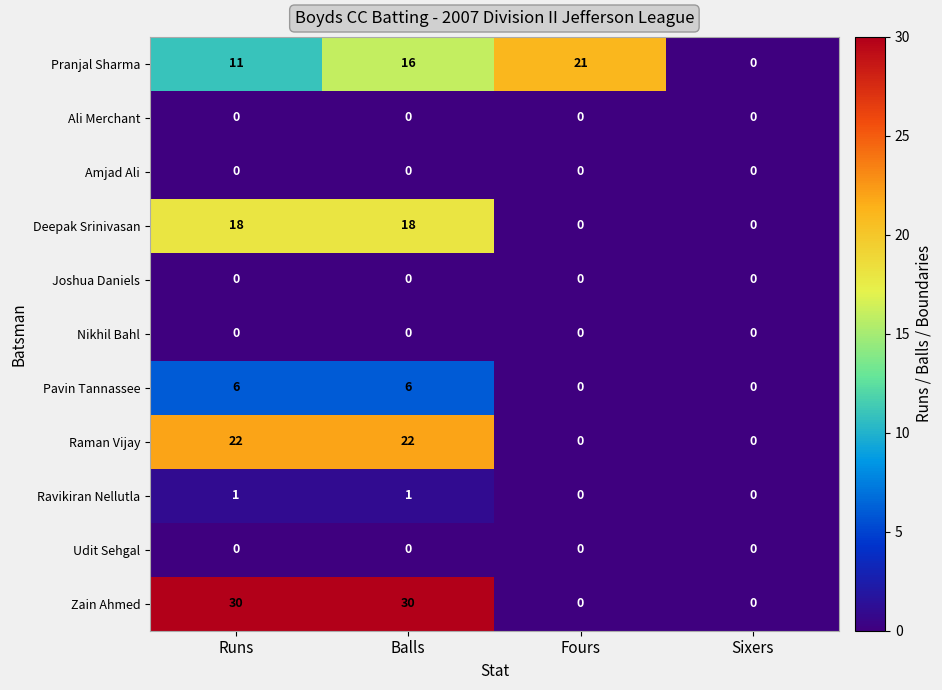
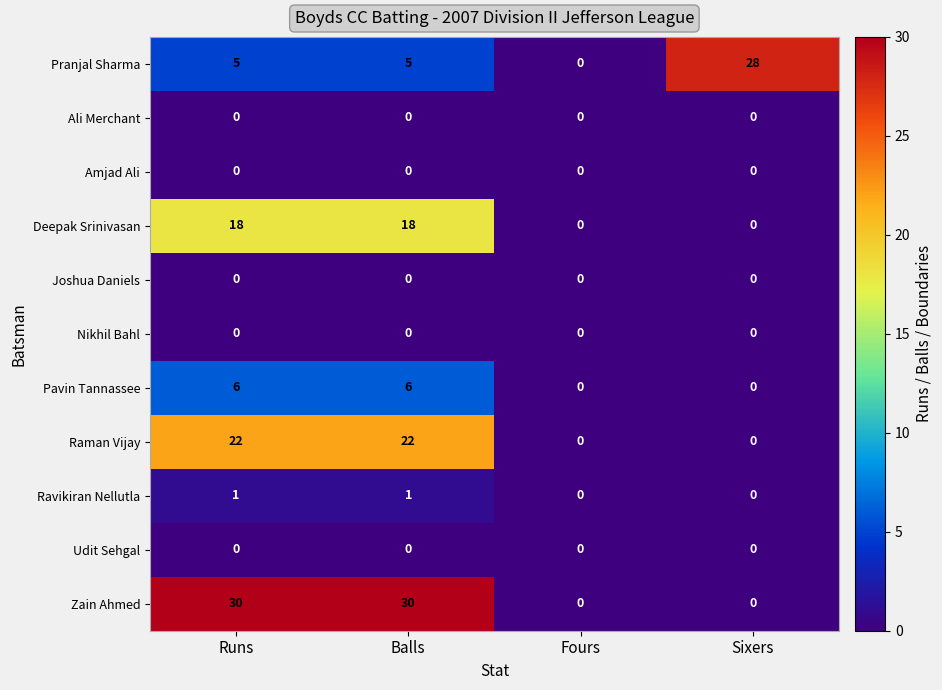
  {
    "Pranjal Sharma": {
-     "Runs": 11,
-     "Balls": 16,
-     "Fours": 21,
-     "Sixers": 0
+     "Runs": 5,
+     "Balls": 5,
+     "Fours": 0,
+     "Sixers": 28
    },
    "Ali Merchant": {
      "Runs": 0,
      "Balls": 0,
      "Fours": 0,
      "Sixers": 0
    },
    "Amjad Ali": {
      "Runs": 0,
      "Balls": 0,
      "Fours": 0,
      "Sixers": 0
    },
    "Deepak Srinivasan": {
      "Runs": 18,
      "Balls": 18,
      "Fours": 0,
      "Sixers": 0
    },
    "Joshua Daniels": {
      "Runs": 0,
      "Balls": 0,
      "Fours": 0,
      "Sixers": 0
    },
    "Nikhil Bahl": {
      "Runs": 0,
      "Balls": 0,
      "Fours": 0,
      "Sixers": 0
    },
    "Pavin Tannassee": {
      "Runs": 6,
      "Balls": 6,
      "Fours": 0,
      "Sixers": 0
    },
    "Raman Vijay": {
      "Runs": 22,
      "Balls": 22,
      "Fours": 0,
      "Sixers": 0
    },
    "Ravikiran Nellutla": {
      "Runs": 1,
      "Balls": 1,
      "Fours": 0,
      "Sixers": 0
    },
    "Udit Sehgal": {
      "Runs": 0,
      "Balls": 0,
      "Fours": 0,
      "Sixers": 0
    },
    "Zain Ahmed": {
      "Runs": 30,
      "Balls": 30,
      "Fours": 0,
      "Sixers": 0
    }
  }
